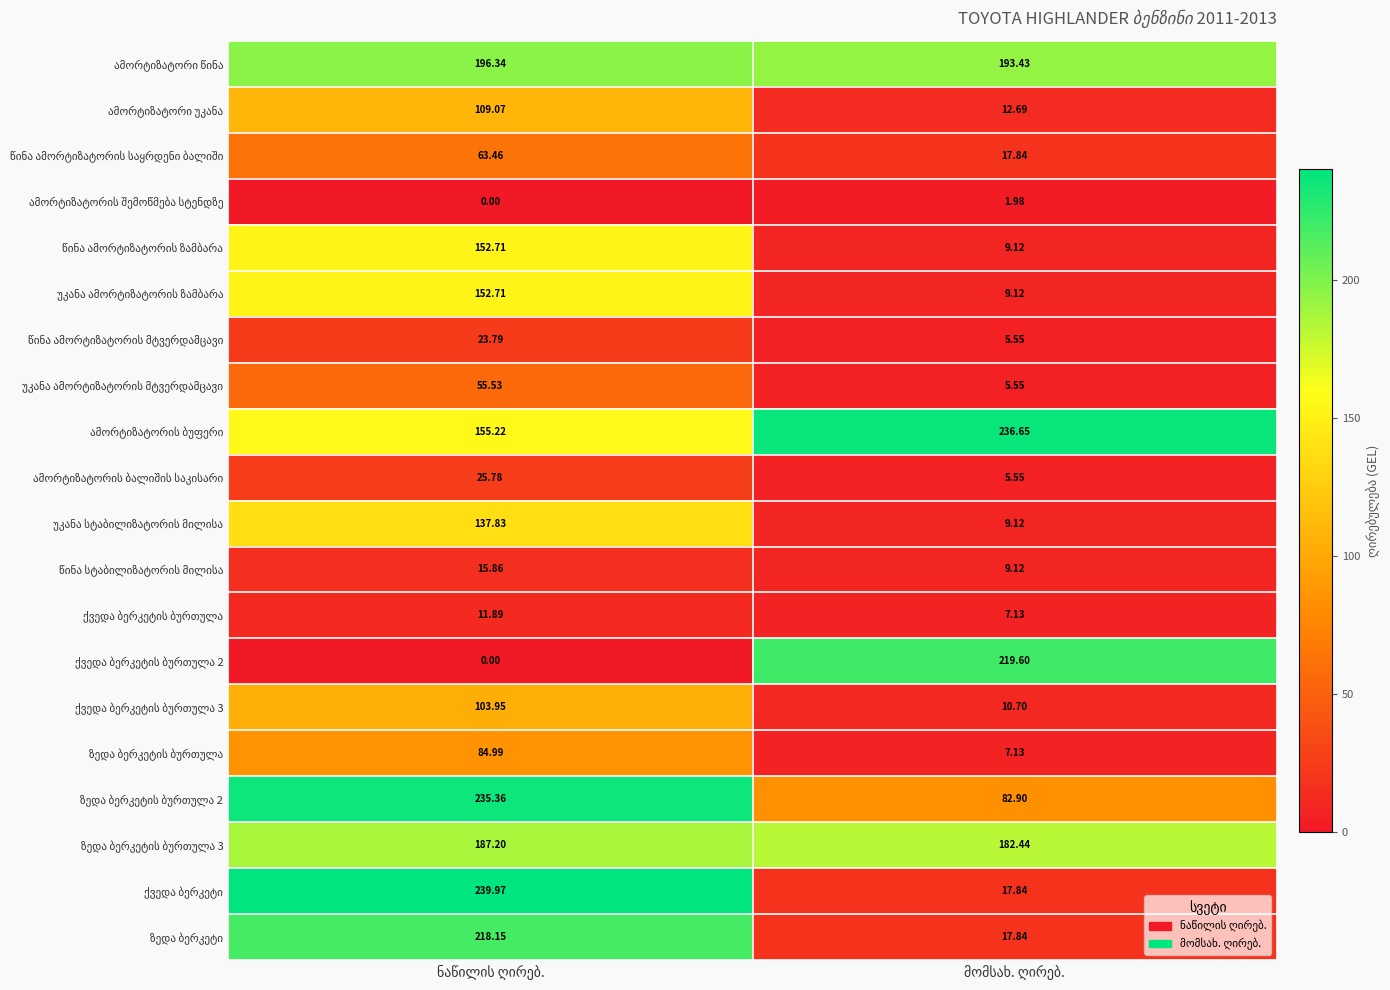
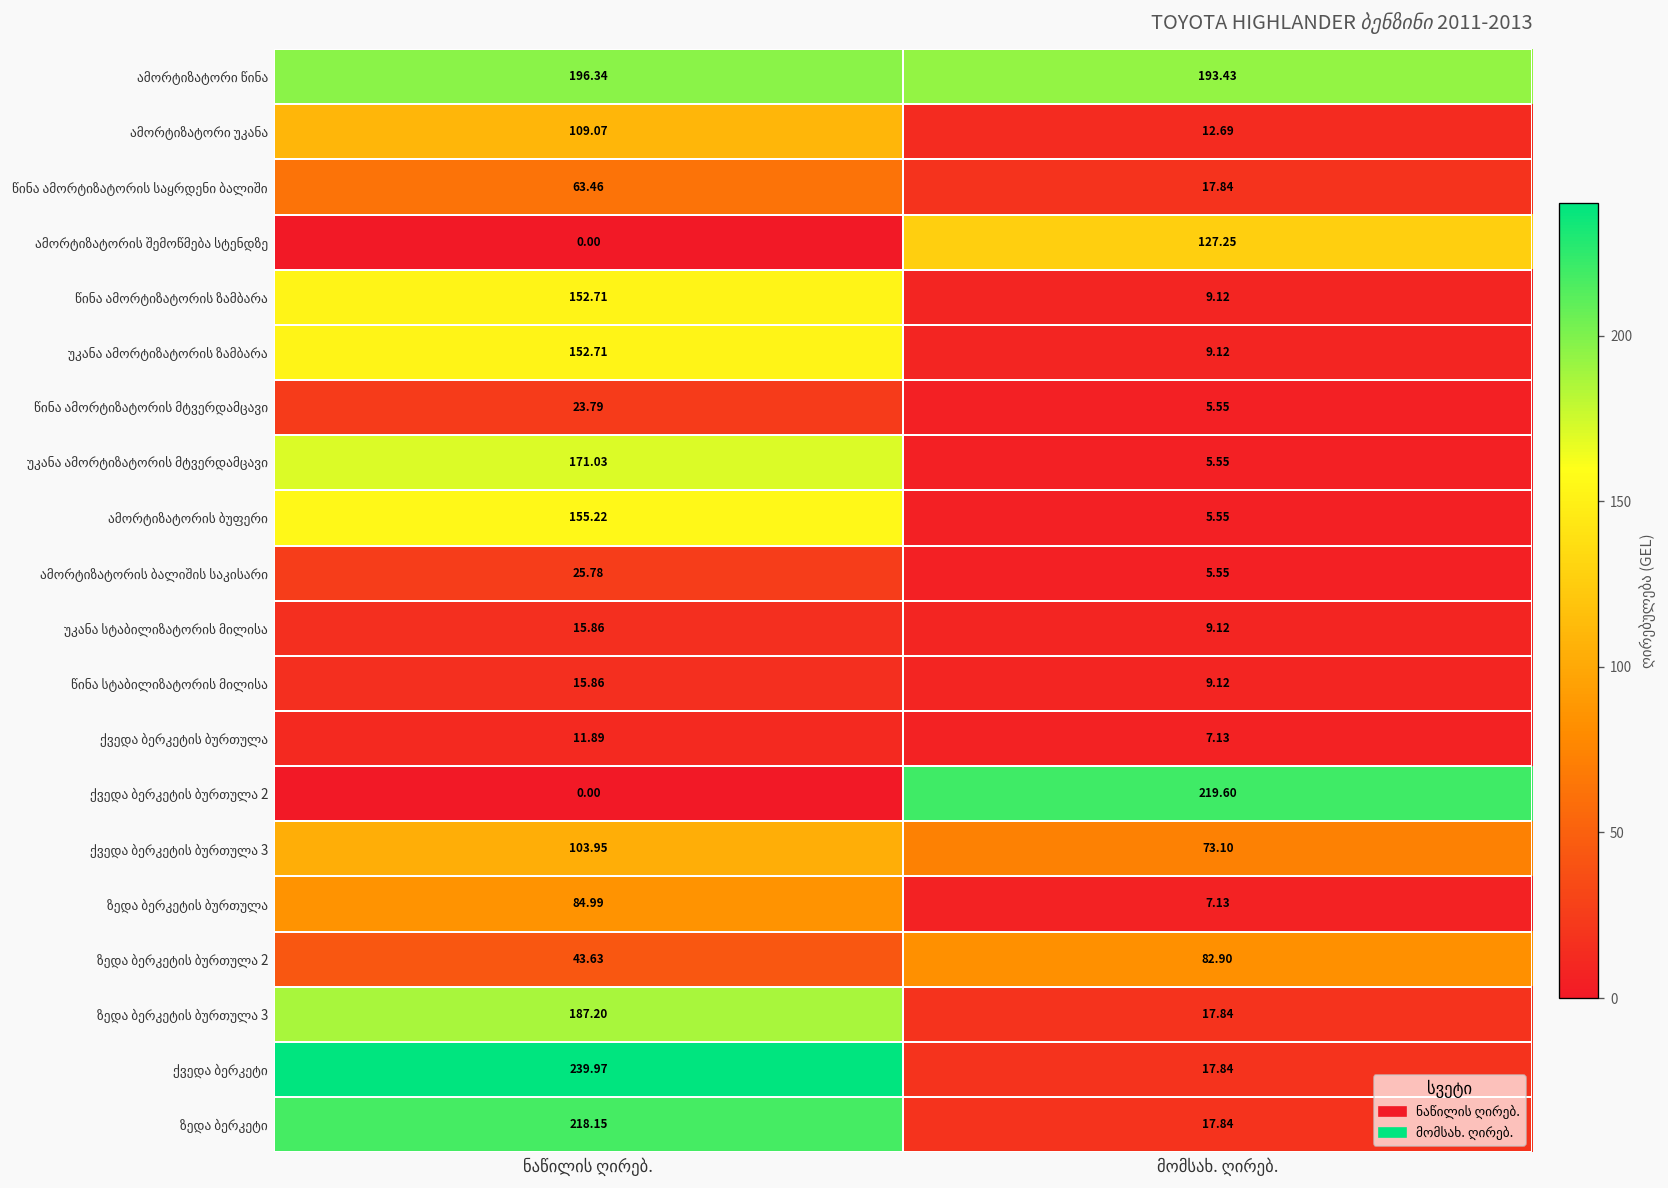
  {
    "ამორტიზატორი წინა": {
      "ნაწილის ღირებ.": 196.34,
      "მომსახ. ღირებ.": 193.43
    },
    "ამორტიზატორი უკანა": {
      "ნაწილის ღირებ.": 109.07,
      "მომსახ. ღირებ.": 12.69
    },
    "წინა ამორტიზატორის საყრდენი ბალიში": {
      "ნაწილის ღირებ.": 63.46,
      "მომსახ. ღირებ.": 17.84
    },
    "ამორტიზატორის შემოწმება სტენდზე": {
      "ნაწილის ღირებ.": 0.00,
-     "მომსახ. ღირებ.": 1.98
+     "მომსახ. ღირებ.": 127.25
    },
    "წინა ამორტიზატორის ზამბარა": {
      "ნაწილის ღირებ.": 152.71,
      "მომსახ. ღირებ.": 9.12
    },
    "უკანა ამორტიზატორის ზამბარა": {
      "ნაწილის ღირებ.": 152.71,
      "მომსახ. ღირებ.": 9.12
    },
    "წინა ამორტიზატორის მტვერდამცავი": {
      "ნაწილის ღირებ.": 23.79,
      "მომსახ. ღირებ.": 5.55
    },
    "უკანა ამორტიზატორის მტვერდამცავი": {
-     "ნაწილის ღირებ.": 55.53,
+     "ნაწილის ღირებ.": 171.03,
      "მომსახ. ღირებ.": 5.55
    },
    "ამორტიზატორის ბუფერი": {
      "ნაწილის ღირებ.": 155.22,
-     "მომსახ. ღირებ.": 236.65
+     "მომსახ. ღირებ.": 5.55
    },
    "ამორტიზატორის ბალიშის საკისარი": {
      "ნაწილის ღირებ.": 25.78,
      "მომსახ. ღირებ.": 5.55
    },
    "უკანა სტაბილიზატორის მილისა": {
-     "ნაწილის ღირებ.": 137.83,
+     "ნაწილის ღირებ.": 15.86,
      "მომსახ. ღირებ.": 9.12
    },
    "წინა სტაბილიზატორის მილისა": {
      "ნაწილის ღირებ.": 15.86,
      "მომსახ. ღირებ.": 9.12
    },
    "ქვედა ბერკეტის ბურთულა": {
      "ნაწილის ღირებ.": 11.89,
      "მომსახ. ღირებ.": 7.13
    },
    "ქვედა ბერკეტის ბურთულა 2": {
      "ნაწილის ღირებ.": 0.00,
      "მომსახ. ღირებ.": 219.60
    },
    "ქვედა ბერკეტის ბურთულა 3": {
      "ნაწილის ღირებ.": 103.95,
-     "მომსახ. ღირებ.": 10.70
+     "მომსახ. ღირებ.": 73.10
    },
    "ზედა ბერკეტის ბურთულა": {
      "ნაწილის ღირებ.": 84.99,
      "მომსახ. ღირებ.": 7.13
    },
    "ზედა ბერკეტის ბურთულა 2": {
-     "ნაწილის ღირებ.": 235.36,
+     "ნაწილის ღირებ.": 43.63,
      "მომსახ. ღირებ.": 82.90
    },
    "ზედა ბერკეტის ბურთულა 3": {
      "ნაწილის ღირებ.": 187.20,
-     "მომსახ. ღირებ.": 182.44
+     "მომსახ. ღირებ.": 17.84
    },
    "ქვედა ბერკეტი": {
      "ნაწილის ღირებ.": 239.97,
      "მომსახ. ღირებ.": 17.84
    },
    "ზედა ბერკეტი": {
      "ნაწილის ღირებ.": 218.15,
      "მომსახ. ღირებ.": 17.84
    }
  }
